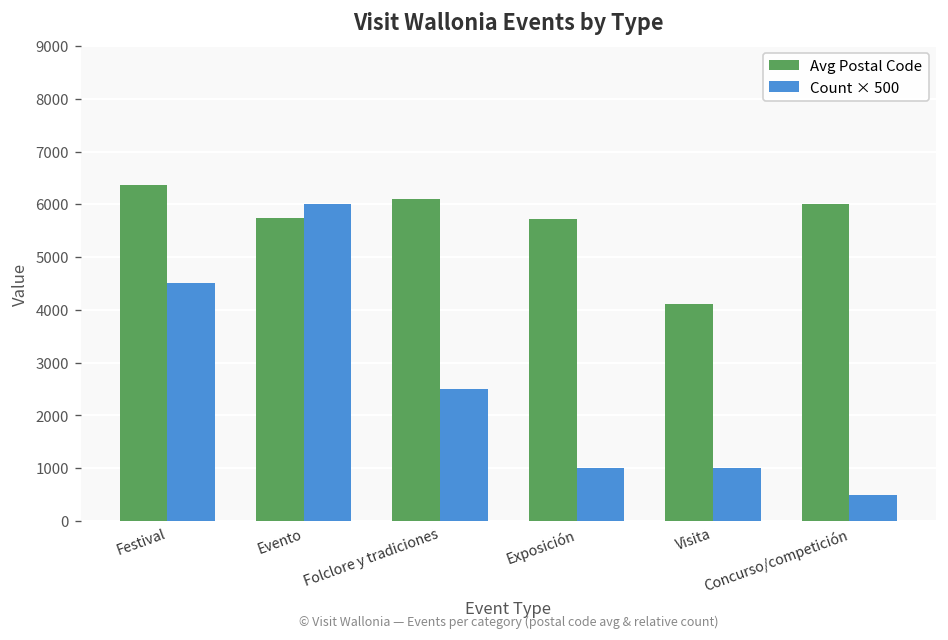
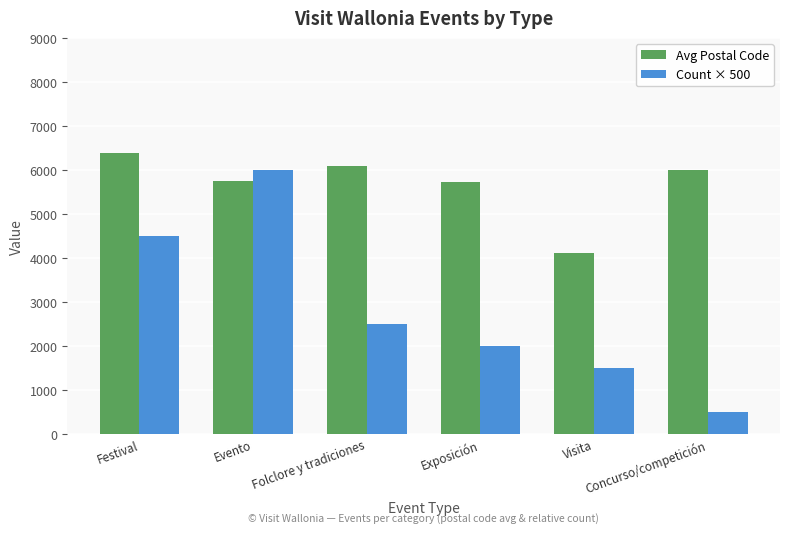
  {
    "Avg Postal Code": {
      "Festival": 6400,
      "Evento": 5700,
      "Folclore y tradiciones": 6100,
      "Exposición": 5700,
      "Visita": 4100,
      "Concurso/competición": 6000
    },
    "Count × 500": {
      "Festival": 4500,
      "Evento": 6000,
      "Folclore y tradiciones": 2500,
-     "Exposición": 1000,
-     "Visita": 1000,
+     "Exposición": 2000,
+     "Visita": 1500,
      "Concurso/competición": 500
    }
  }
